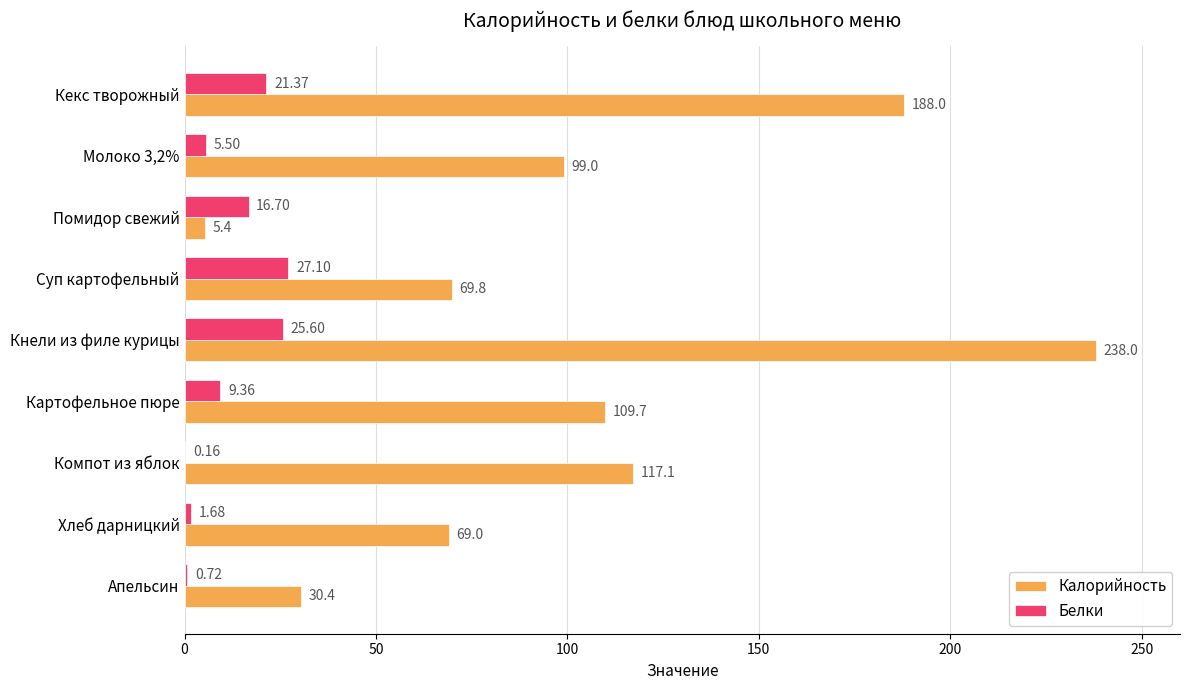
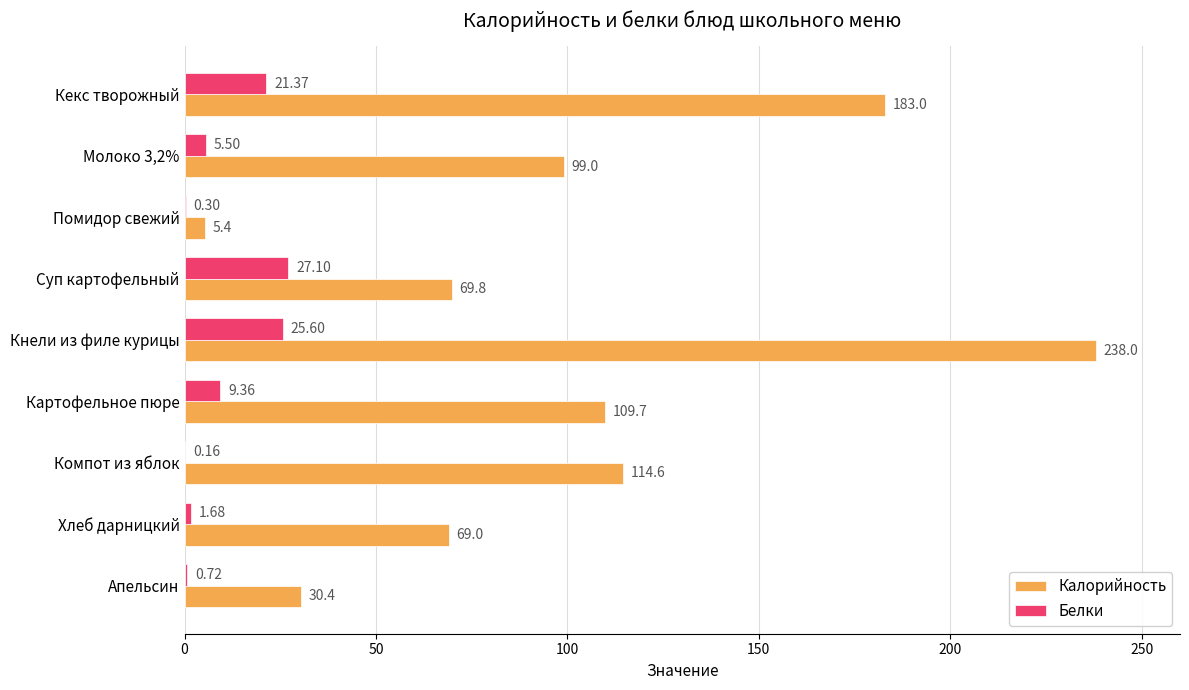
  {
    "Калорийность": {
-     "Кекс творожный": 188.0,
+     "Кекс творожный": 183.0,
      "Молоко 3,2%": 99.0,
      "Помидор свежий": 5.4,
      "Суп картофельный": 69.8,
      "Кнели из филе курицы": 238.0,
      "Картофельное пюре": 109.7,
-     "Компот из яблок": 117.1,
+     "Компот из яблок": 114.6,
      "Хлеб дарницкий": 69.0,
      "Апельсин": 30.4
    },
    "Белки": {
      "Кекс творожный": 21.37,
      "Молоко 3,2%": 5.50,
-     "Помидор свежий": 16.70,
+     "Помидор свежий": 0.30,
      "Суп картофельный": 27.10,
      "Кнели из филе курицы": 25.60,
      "Картофельное пюре": 9.36,
      "Компот из яблок": 0.16,
      "Хлеб дарницкий": 1.68,
      "Апельсин": 0.72
    }
  }
